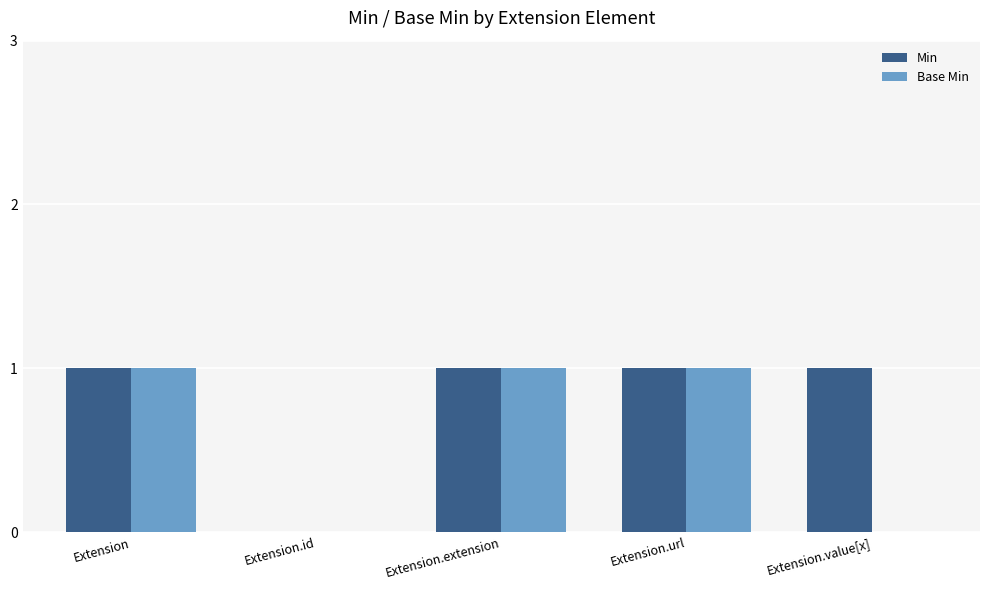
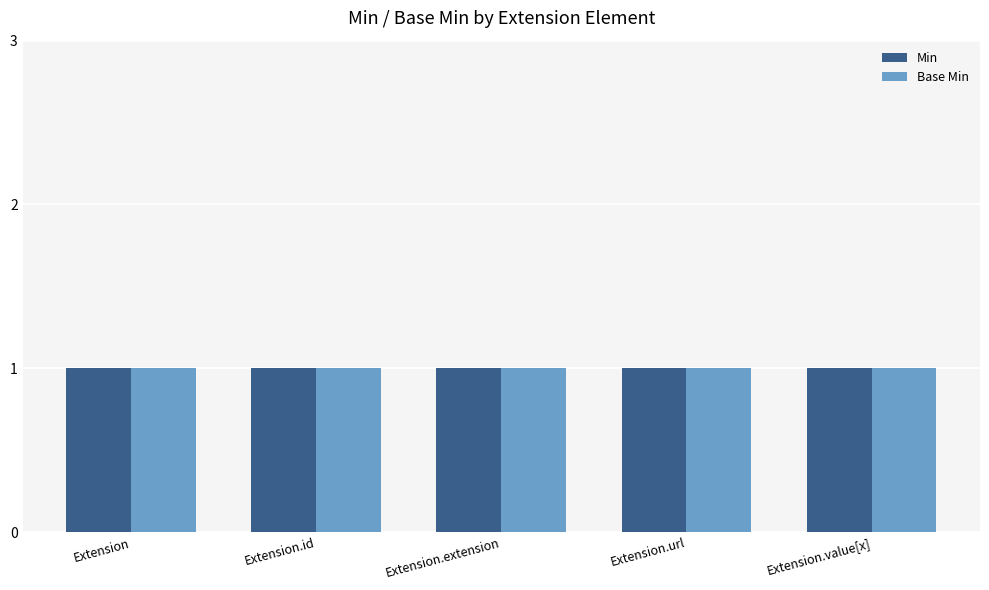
  {
    "Min": {
      "Extension": 1,
-     "Extension.id": 0,
+     "Extension.id": 1,
      "Extension.extension": 1,
      "Extension.url": 1,
      "Extension.value[x]": 1
    },
    "Base Min": {
      "Extension": 1,
-     "Extension.id": 0,
+     "Extension.id": 1,
      "Extension.extension": 1,
      "Extension.url": 1,
-     "Extension.value[x]": 0
+     "Extension.value[x]": 1
    }
  }
